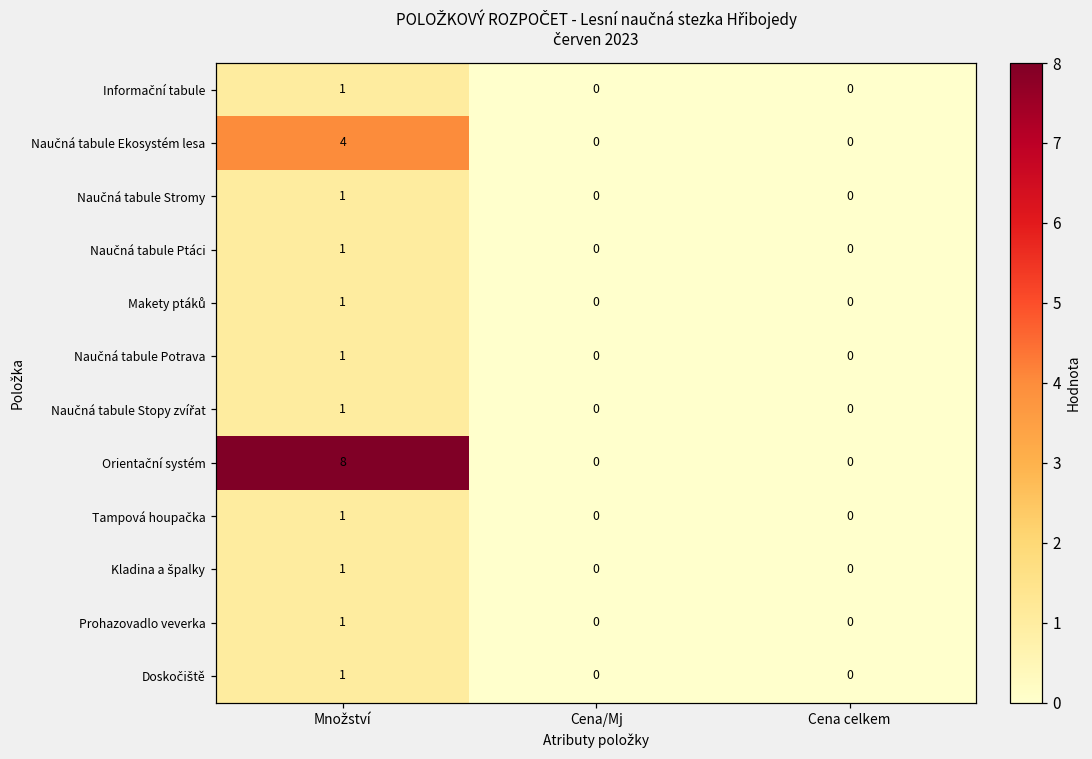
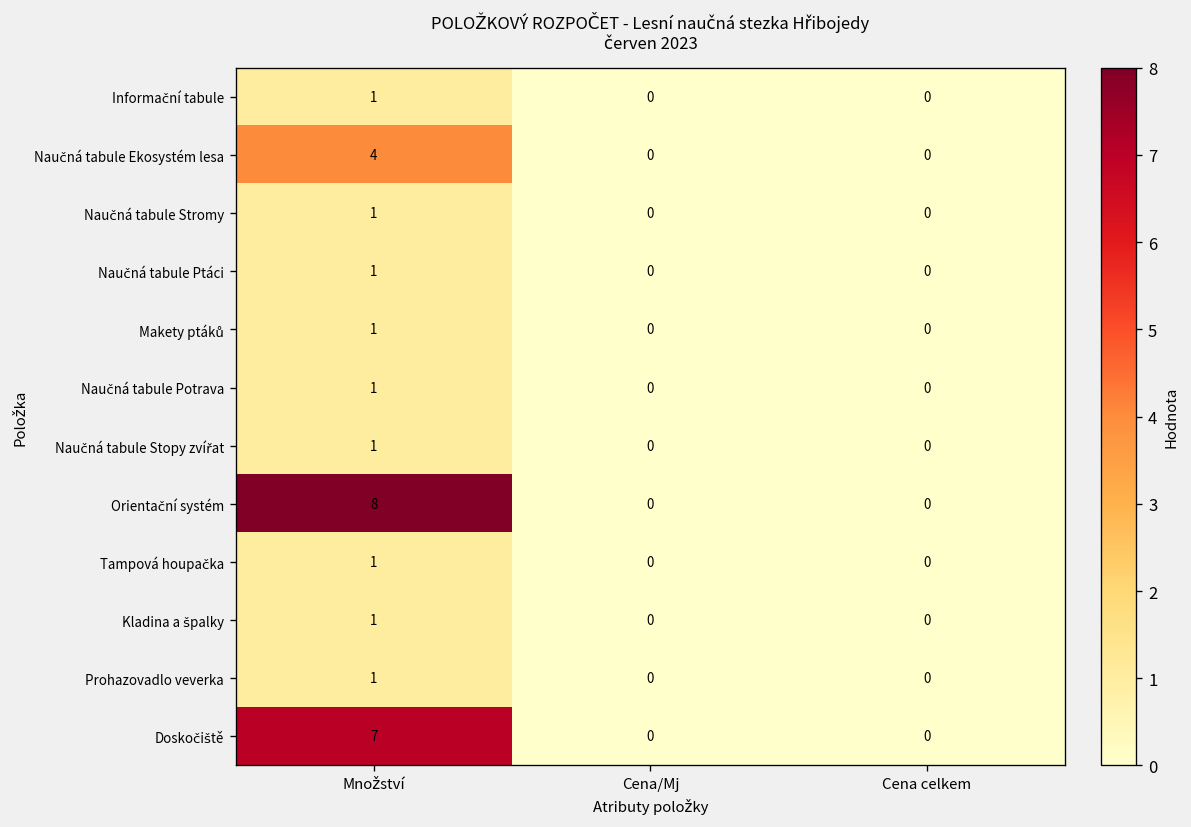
  {
    "Informační tabule": {
      "Množství": 1,
      "Cena/Mj": 0,
      "Cena celkem": 0
    },
    "Naučná tabule Ekosystém lesa": {
      "Množství": 4,
      "Cena/Mj": 0,
      "Cena celkem": 0
    },
    "Naučná tabule Stromy": {
      "Množství": 1,
      "Cena/Mj": 0,
      "Cena celkem": 0
    },
    "Naučná tabule Ptáci": {
      "Množství": 1,
      "Cena/Mj": 0,
      "Cena celkem": 0
    },
    "Makety ptáků": {
      "Množství": 1,
      "Cena/Mj": 0,
      "Cena celkem": 0
    },
    "Naučná tabule Potrava": {
      "Množství": 1,
      "Cena/Mj": 0,
      "Cena celkem": 0
    },
    "Naučná tabule Stopy zvířat": {
      "Množství": 1,
      "Cena/Mj": 0,
      "Cena celkem": 0
    },
    "Orientační systém": {
      "Množství": 8,
      "Cena/Mj": 0,
      "Cena celkem": 0
    },
    "Tampová houpačka": {
      "Množství": 1,
      "Cena/Mj": 0,
      "Cena celkem": 0
    },
    "Kladina a špalky": {
      "Množství": 1,
      "Cena/Mj": 0,
      "Cena celkem": 0
    },
    "Prohazovadlo veverka": {
      "Množství": 1,
      "Cena/Mj": 0,
      "Cena celkem": 0
    },
    "Doskočiště": {
-     "Množství": 1,
+     "Množství": 7,
      "Cena/Mj": 0,
      "Cena celkem": 0
    }
  }
